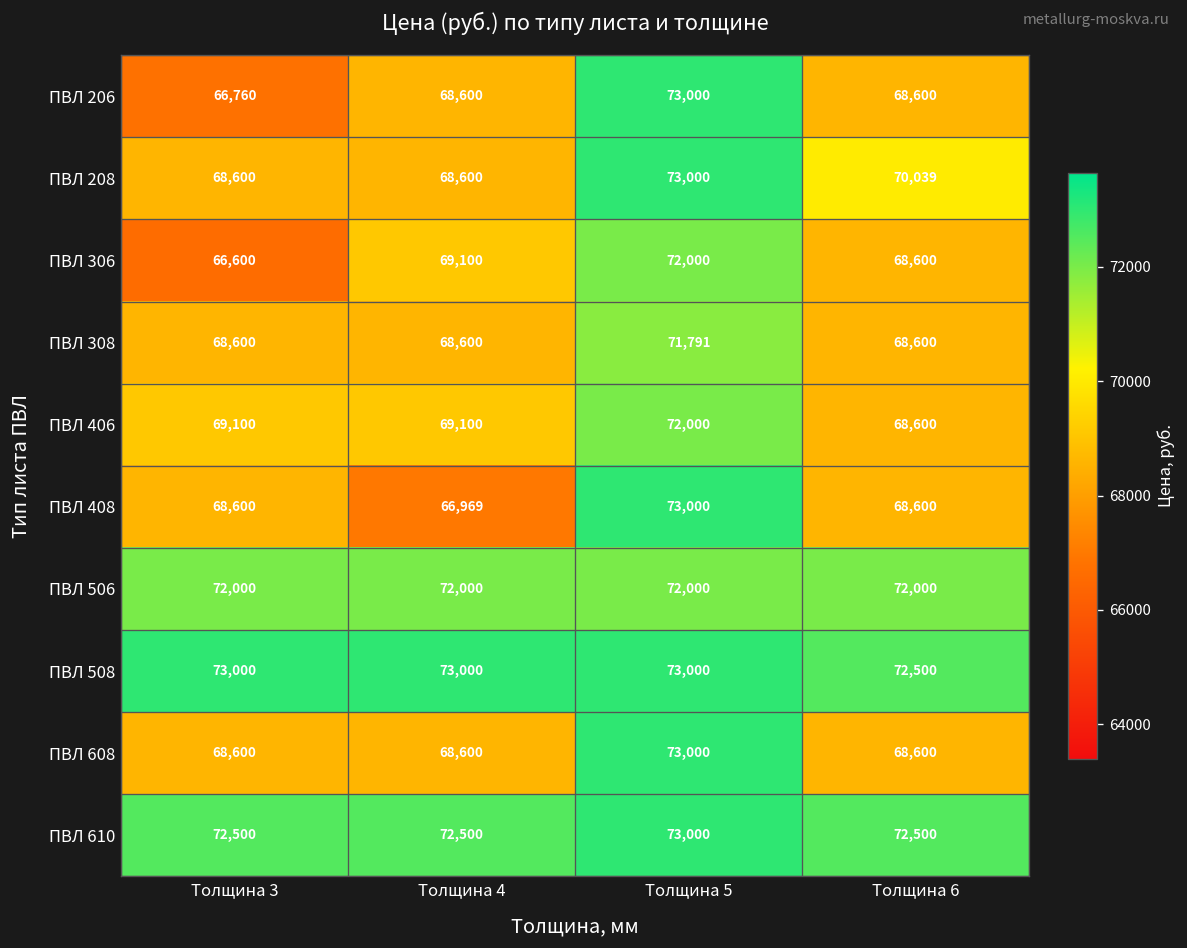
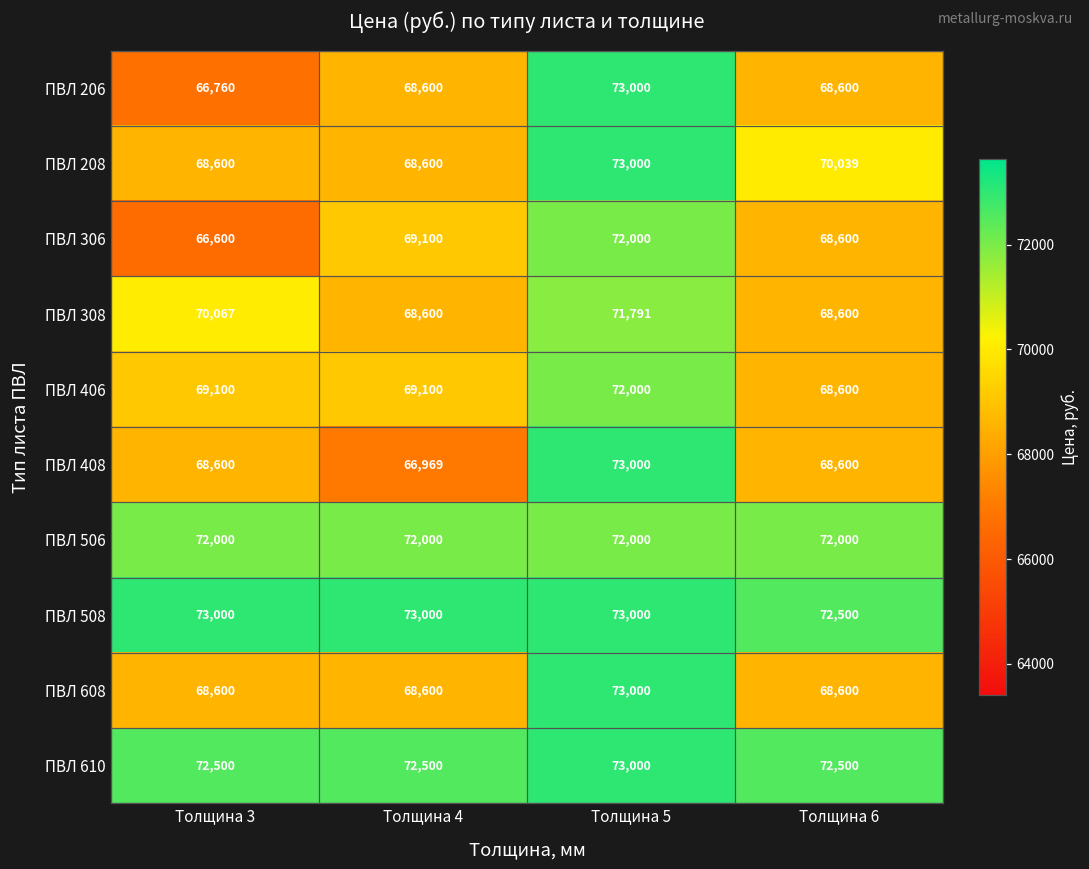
  {
    "ПВЛ 206": {
      "Толщина 3": "66,760",
      "Толщина 4": "68,600",
      "Толщина 5": "73,000",
      "Толщина 6": "68,600"
    },
    "ПВЛ 208": {
      "Толщина 3": "68,600",
      "Толщина 4": "68,600",
      "Толщина 5": "73,000",
      "Толщина 6": "70,039"
    },
    "ПВЛ 306": {
      "Толщина 3": "66,600",
      "Толщина 4": "69,100",
      "Толщина 5": "72,000",
      "Толщина 6": "68,600"
    },
    "ПВЛ 308": {
-     "Толщина 3": "68,600",
+     "Толщина 3": "70,067",
      "Толщина 4": "68,600",
      "Толщина 5": "71,791",
      "Толщина 6": "68,600"
    },
    "ПВЛ 406": {
      "Толщина 3": "69,100",
      "Толщина 4": "69,100",
      "Толщина 5": "72,000",
      "Толщина 6": "68,600"
    },
    "ПВЛ 408": {
      "Толщина 3": "68,600",
      "Толщина 4": "66,969",
      "Толщина 5": "73,000",
      "Толщина 6": "68,600"
    },
    "ПВЛ 506": {
      "Толщина 3": "72,000",
      "Толщина 4": "72,000",
      "Толщина 5": "72,000",
      "Толщина 6": "72,000"
    },
    "ПВЛ 508": {
      "Толщина 3": "73,000",
      "Толщина 4": "73,000",
      "Толщина 5": "73,000",
      "Толщина 6": "72,500"
    },
    "ПВЛ 608": {
      "Толщина 3": "68,600",
      "Толщина 4": "68,600",
      "Толщина 5": "73,000",
      "Толщина 6": "68,600"
    },
    "ПВЛ 610": {
      "Толщина 3": "72,500",
      "Толщина 4": "72,500",
      "Толщина 5": "73,000",
      "Толщина 6": "72,500"
    }
  }
